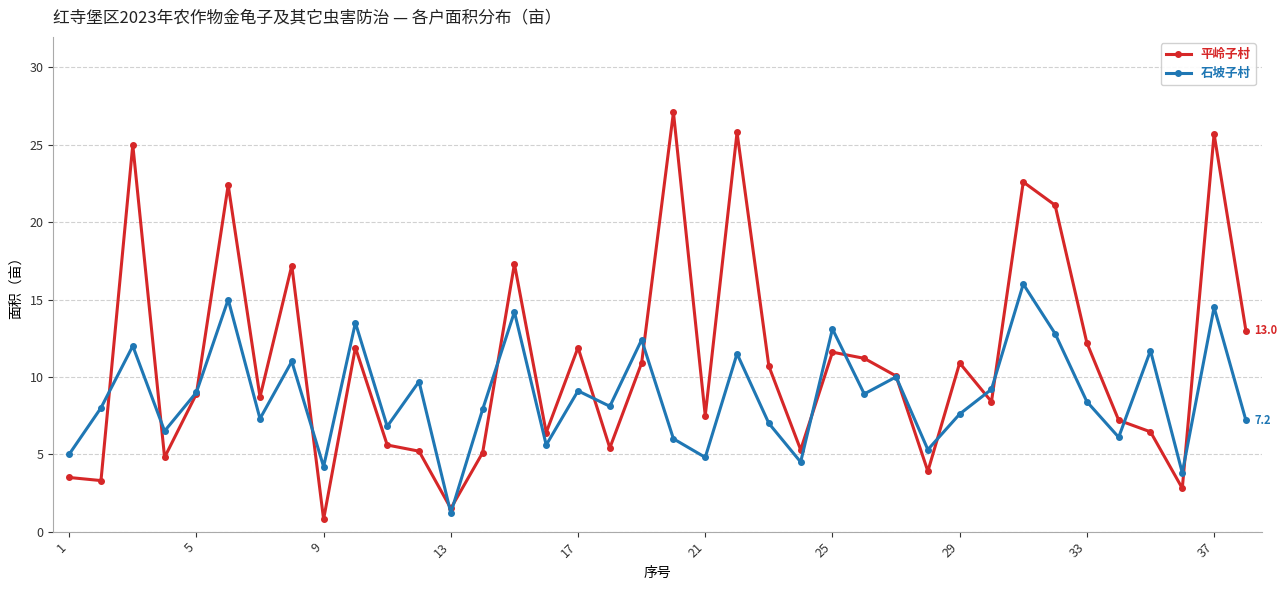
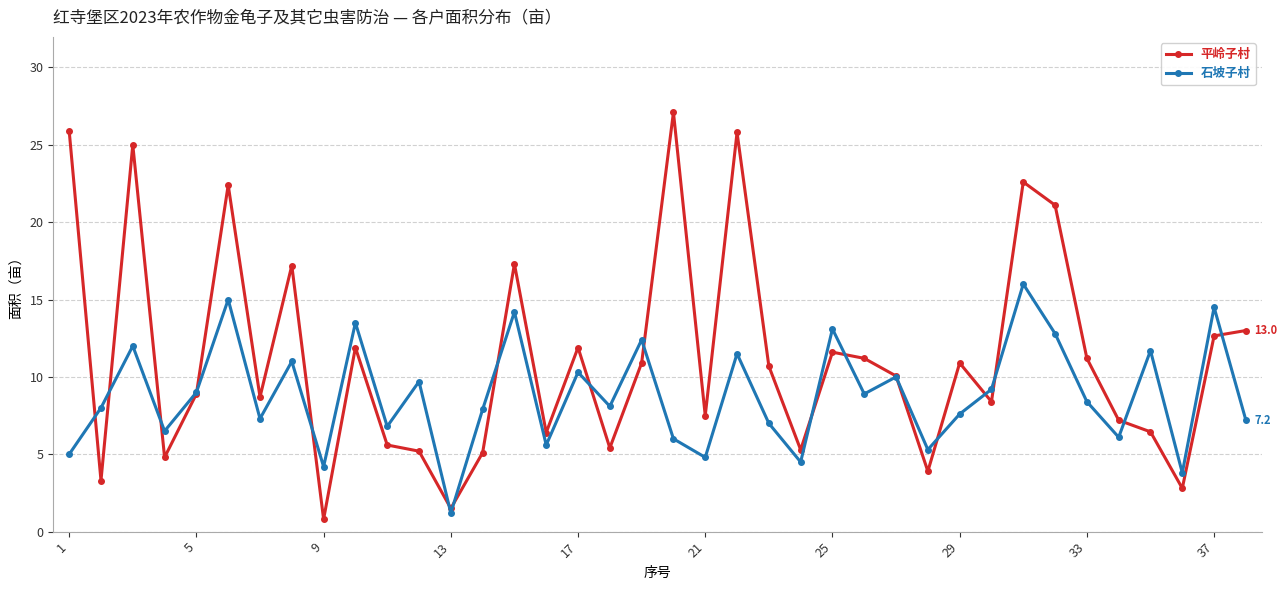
  {
    "平岭子村": {
-     "1": 3.5,
+     "1": 25.9,
      "9": 0.8,
      "13": 1.5,
      "17": 11.9,
      "21": 7.5,
      "25": 11.6,
      "29": 10.9,
-     "33": 12.2,
-     "37": 25.7
+     "33": 11.2,
+     "37": 12.7
    },
    "石坡子村": {
      "1": 5.0,
      "9": 4.2,
      "13": 1.2,
-     "17": 9.1,
+     "17": 10.3,
      "21": 4.8,
      "25": 13.1,
      "29": 7.6,
      "33": 8.4,
      "37": 14.5
    }
  }
